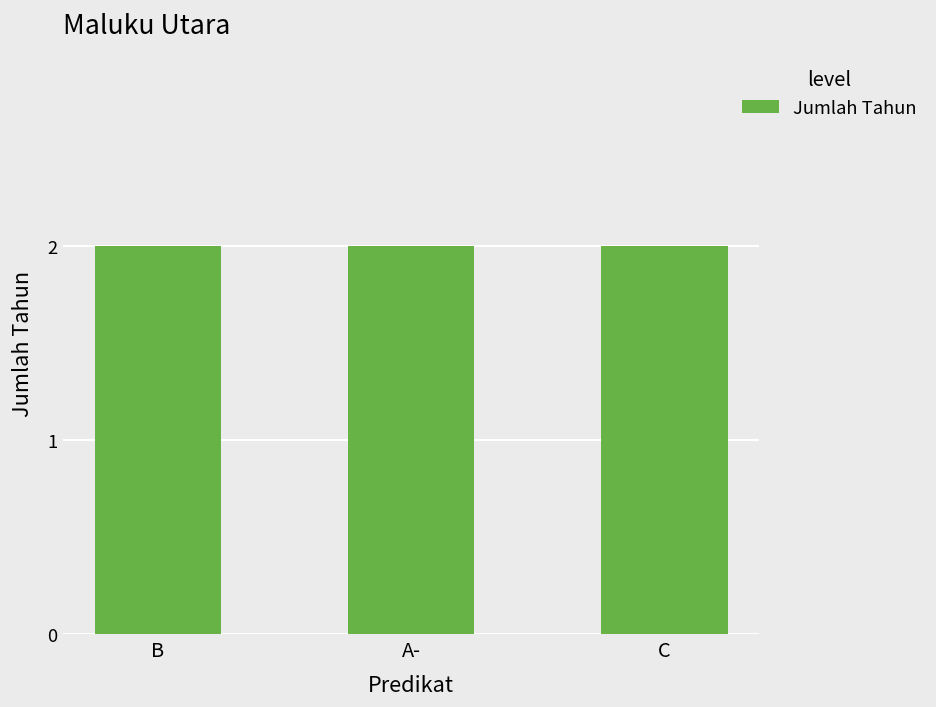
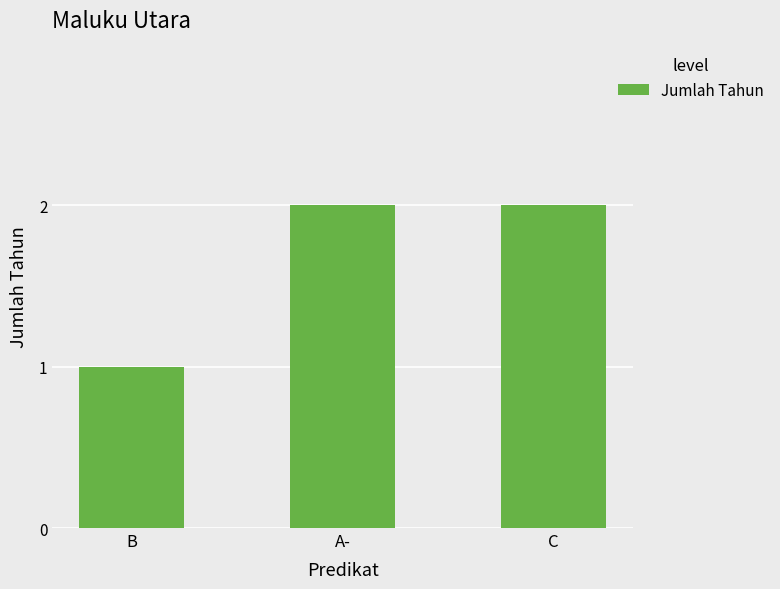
  {
-   "B": 2,
+   "B": 1,
    "A-": 2,
    "C": 2
  }
